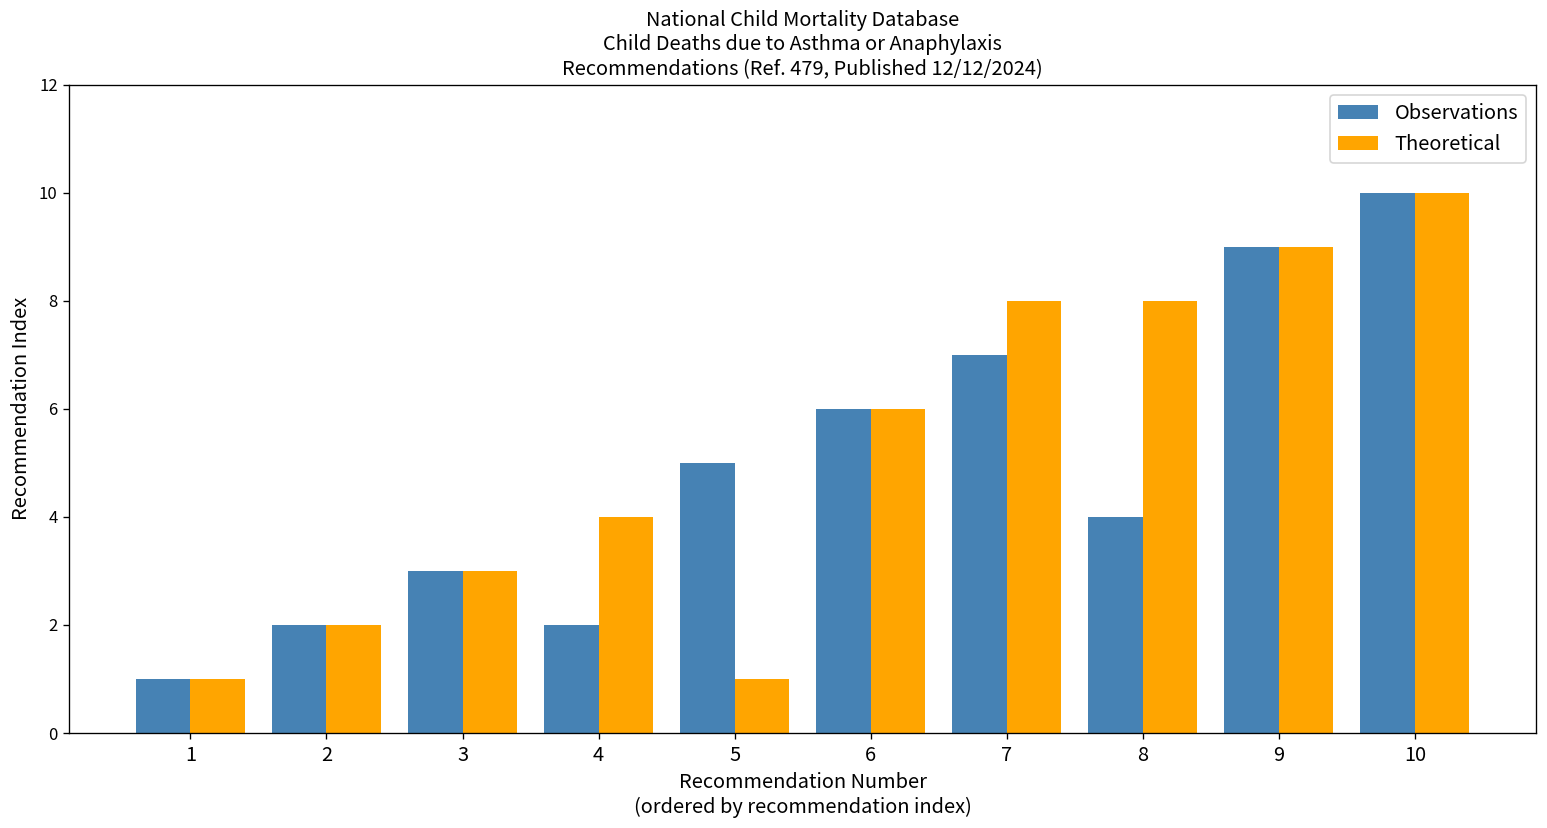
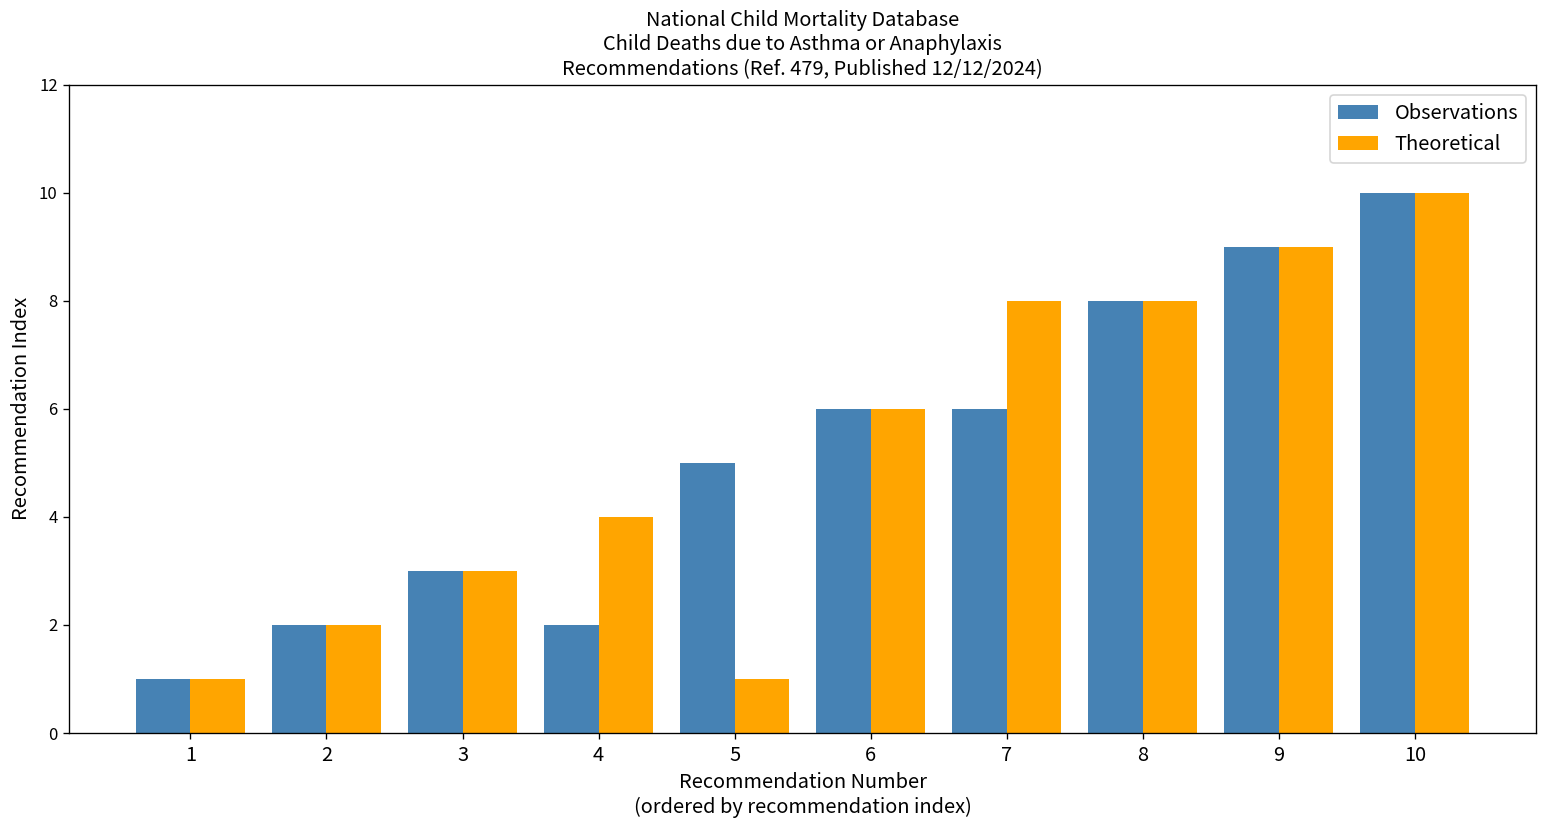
  {
    "Observations": {
      "1": 1,
      "2": 2,
      "3": 3,
      "4": 2,
      "5": 5,
      "6": 6,
-     "7": 7,
-     "8": 4,
+     "7": 6,
+     "8": 8,
      "9": 9,
      "10": 10
    },
    "Theoretical": {
      "1": 1,
      "2": 2,
      "3": 3,
      "4": 4,
      "5": 1,
      "6": 6,
      "7": 8,
      "8": 8,
      "9": 9,
      "10": 10
    }
  }
